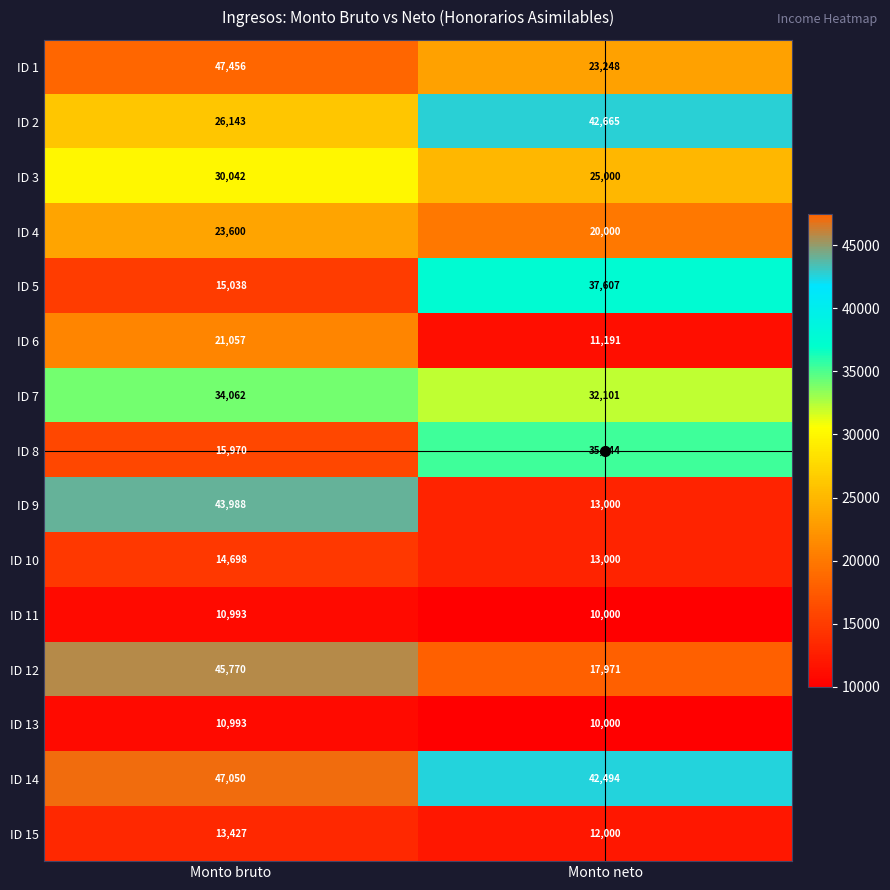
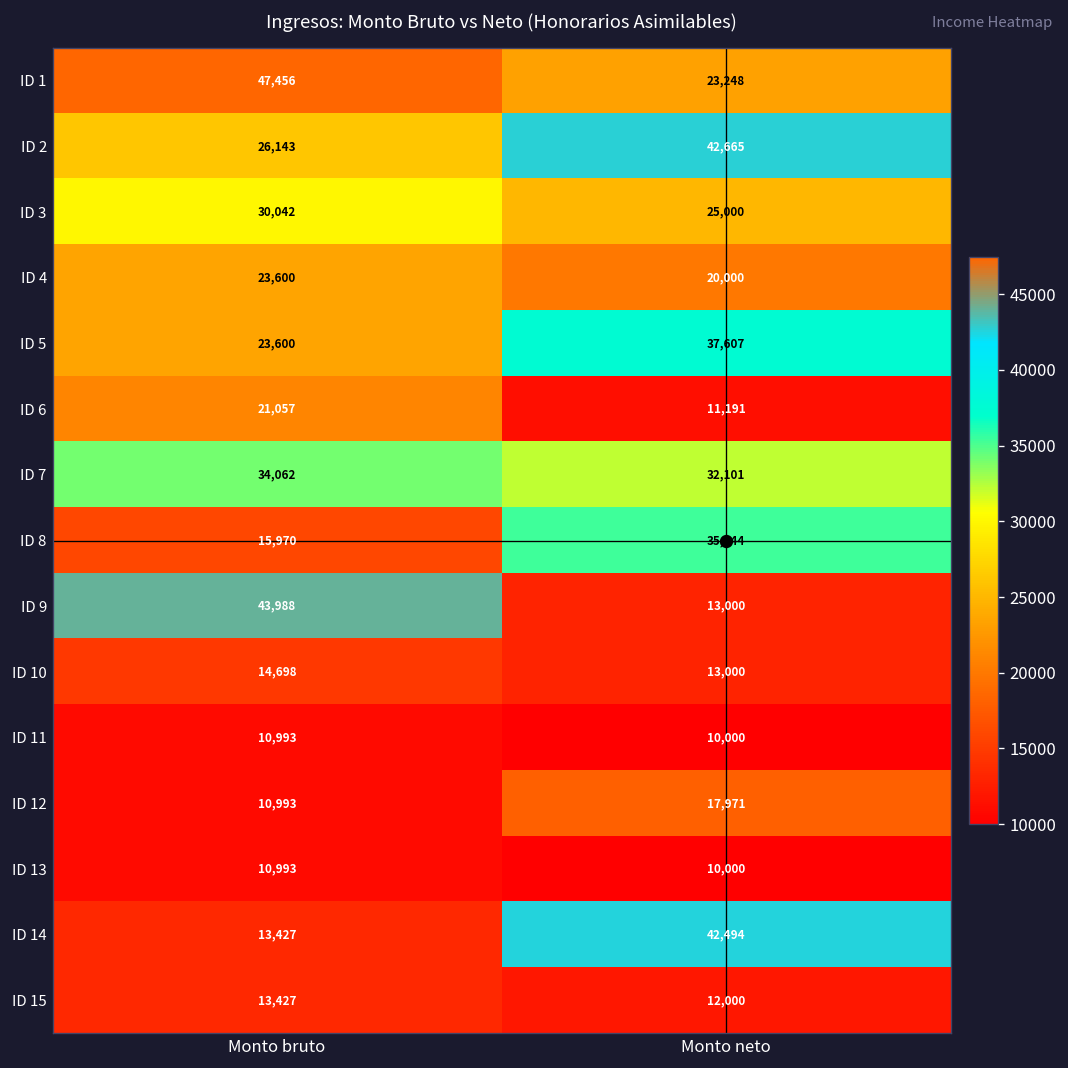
  {
    "ID 1": {
      "Monto bruto": "47,456",
      "Monto neto": "23,248"
    },
    "ID 2": {
      "Monto bruto": "26,143",
      "Monto neto": "42,665"
    },
    "ID 3": {
      "Monto bruto": "30,042",
      "Monto neto": "25,000"
    },
    "ID 4": {
      "Monto bruto": "23,600",
      "Monto neto": "20,000"
    },
    "ID 5": {
-     "Monto bruto": "15,038",
+     "Monto bruto": "23,600",
      "Monto neto": "37,607"
    },
    "ID 6": {
      "Monto bruto": "21,057",
      "Monto neto": "11,191"
    },
    "ID 7": {
      "Monto bruto": "34,062",
      "Monto neto": "32,101"
    },
    "ID 8": {
      "Monto bruto": "15,970"
    },
    "ID 9": {
      "Monto bruto": "43,988",
      "Monto neto": "13,000"
    },
    "ID 10": {
      "Monto bruto": "14,698",
      "Monto neto": "13,000"
    },
    "ID 11": {
      "Monto bruto": "10,993",
      "Monto neto": "10,000"
    },
    "ID 12": {
-     "Monto bruto": "45,770",
+     "Monto bruto": "10,993",
      "Monto neto": "17,971"
    },
    "ID 13": {
      "Monto bruto": "10,993",
      "Monto neto": "10,000"
    },
    "ID 14": {
-     "Monto bruto": "47,050",
+     "Monto bruto": "13,427",
      "Monto neto": "42,494"
    },
    "ID 15": {
      "Monto bruto": "13,427",
      "Monto neto": "12,000"
    }
  }
